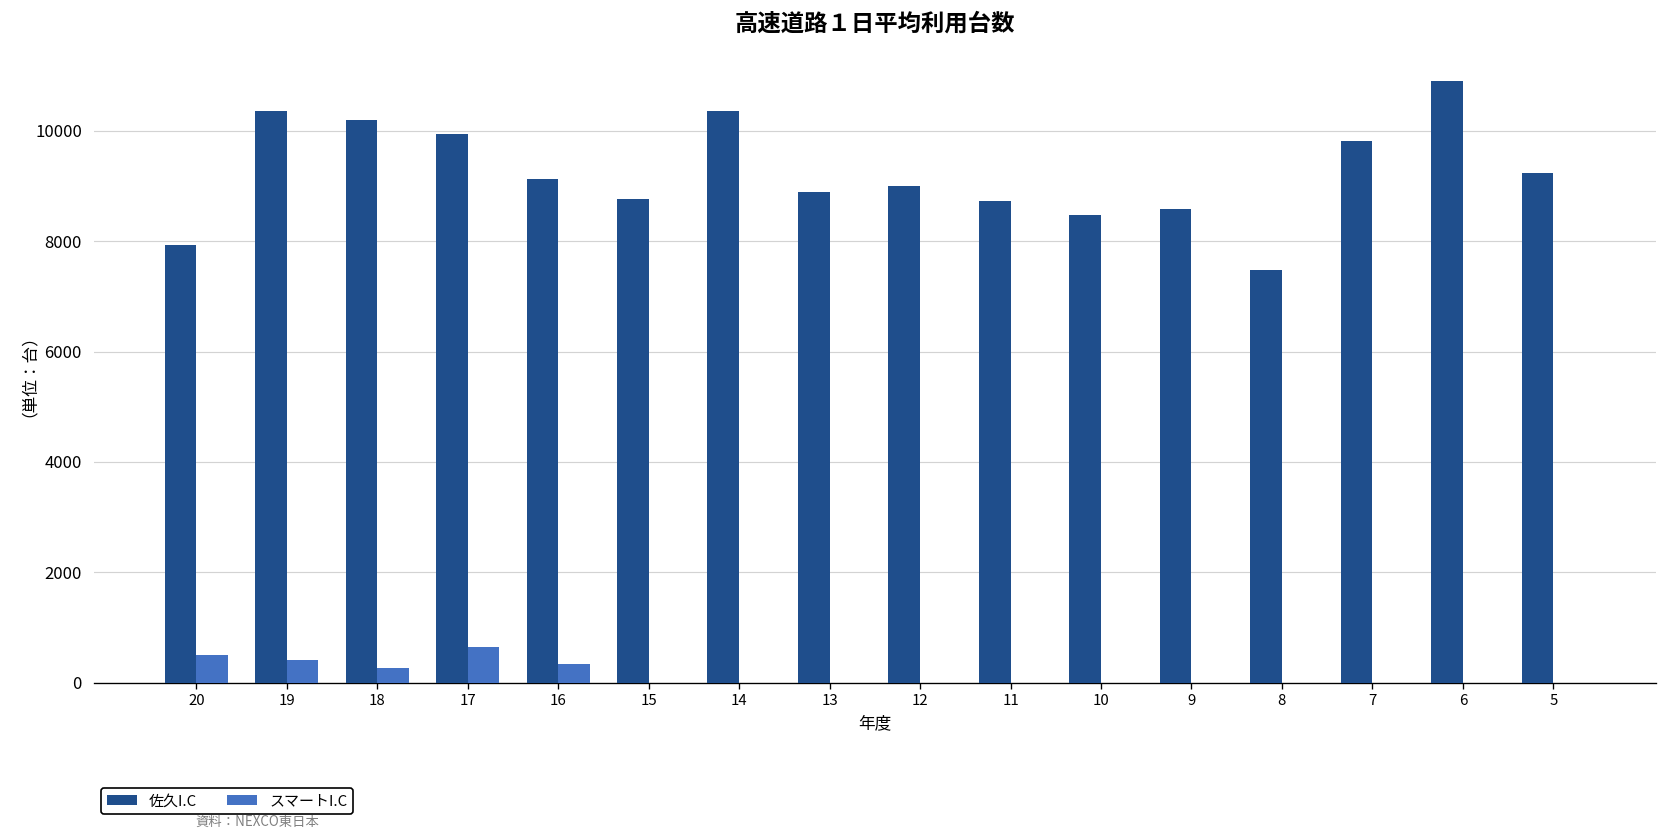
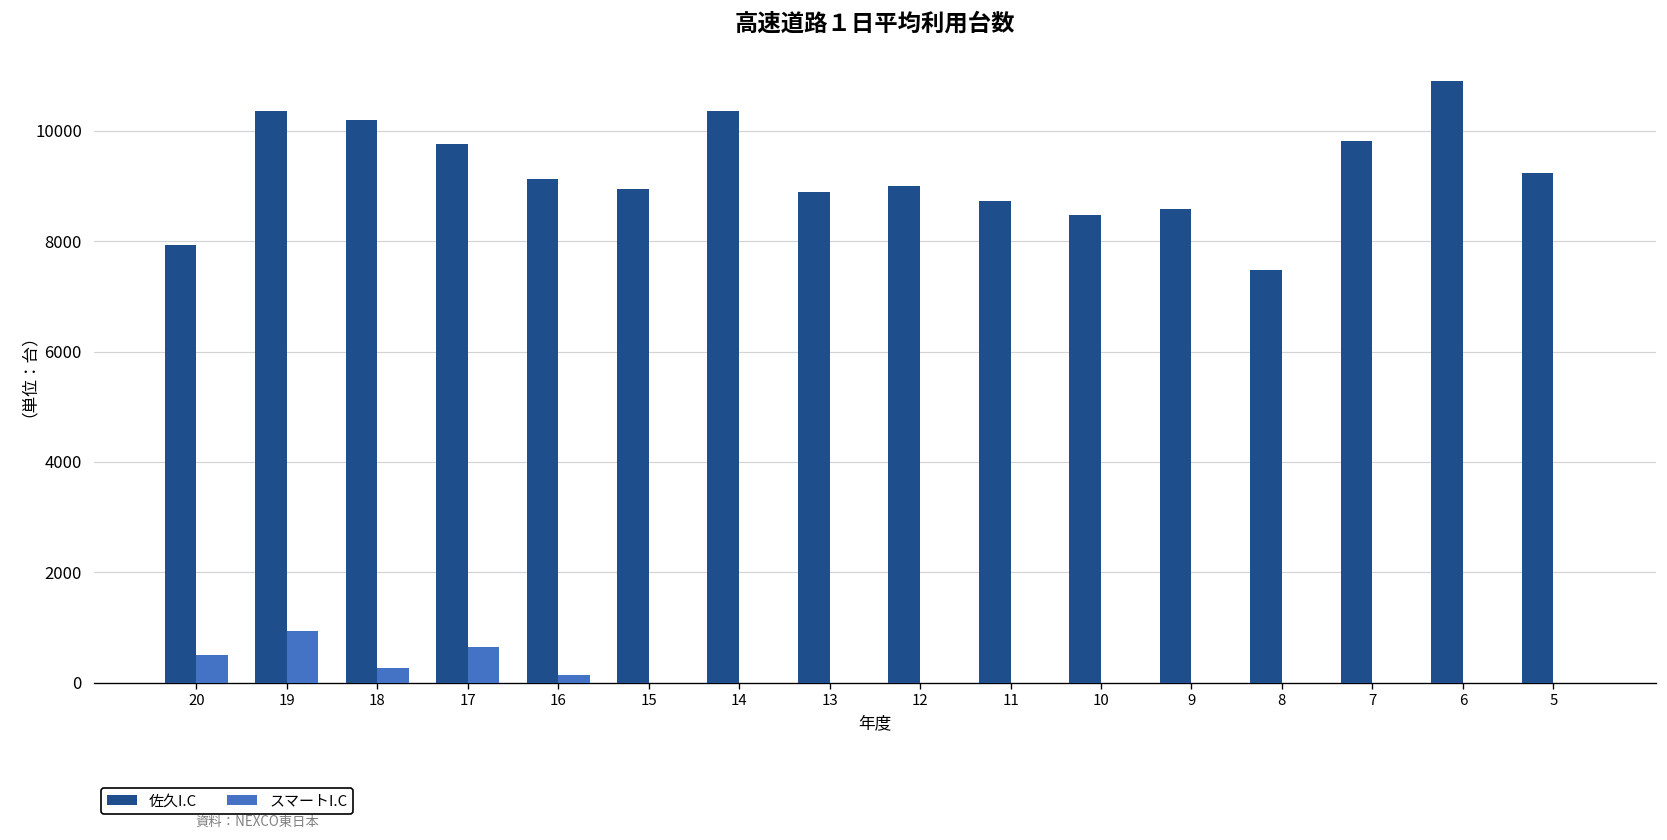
  {
    "佐久I.C": {
      "20": 7900,
      "19": 10400,
      "18": 10200,
-     "17": 9900,
+     "17": 9800,
      "16": 9100,
-     "15": 8800,
+     "15": 8900,
      "14": 10400,
      "13": 8900,
      "12": 9000,
      "11": 8700,
      "10": 8500,
      "9": 8600,
      "8": 7500,
      "7": 9800,
      "6": 10900,
      "5": 9200
    },
    "スマートI.C": {
      "20": 500,
-     "19": 400,
+     "19": 900,
      "18": 300,
      "17": 600,
-     "16": 300,
+     "16": 100,
      "15": 0,
      "14": 0,
      "13": 0,
      "12": 0,
      "11": 0,
      "10": 0,
      "9": 0,
      "8": 0,
      "7": 0,
      "6": 0,
      "5": 0
    }
  }
